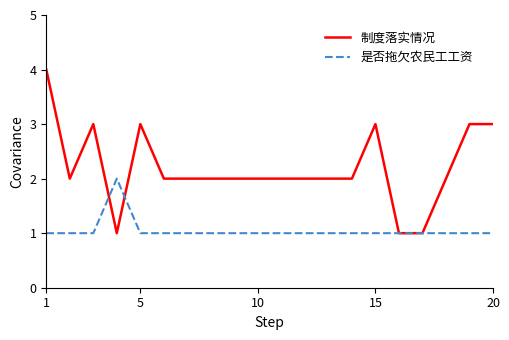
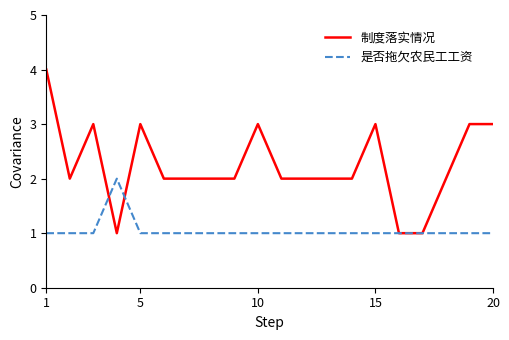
  {
    "制度落实情况": {
      "1": 4,
      "5": 3,
-     "10": 2,
+     "10": 3,
      "15": 3,
      "20": 3
    },
    "是否拖欠农民工工资": {
      "1": 1,
      "5": 1,
      "10": 1,
      "15": 1,
      "20": 1
    }
  }
